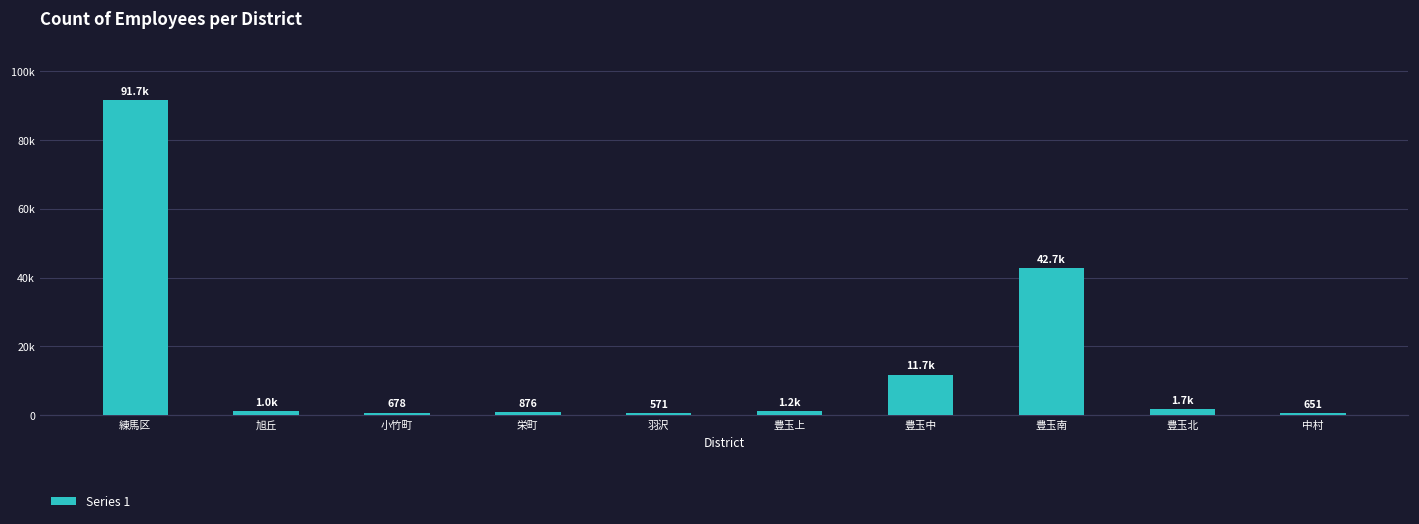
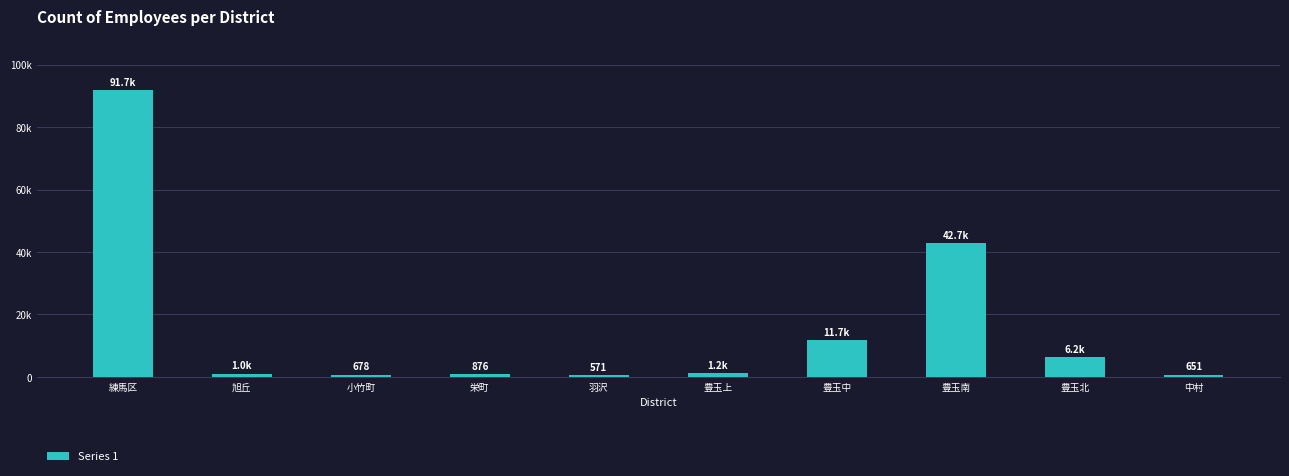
  {
    "練馬区": "91.7k",
    "旭丘": "1.0k",
    "小竹町": "678",
    "栄町": "876",
    "羽沢": "571",
    "豊玉上": "1.2k",
    "豊玉中": "11.7k",
    "豊玉南": "42.7k",
-   "豊玉北": "1.7k",
+   "豊玉北": "6.2k",
    "中村": "651"
  }
